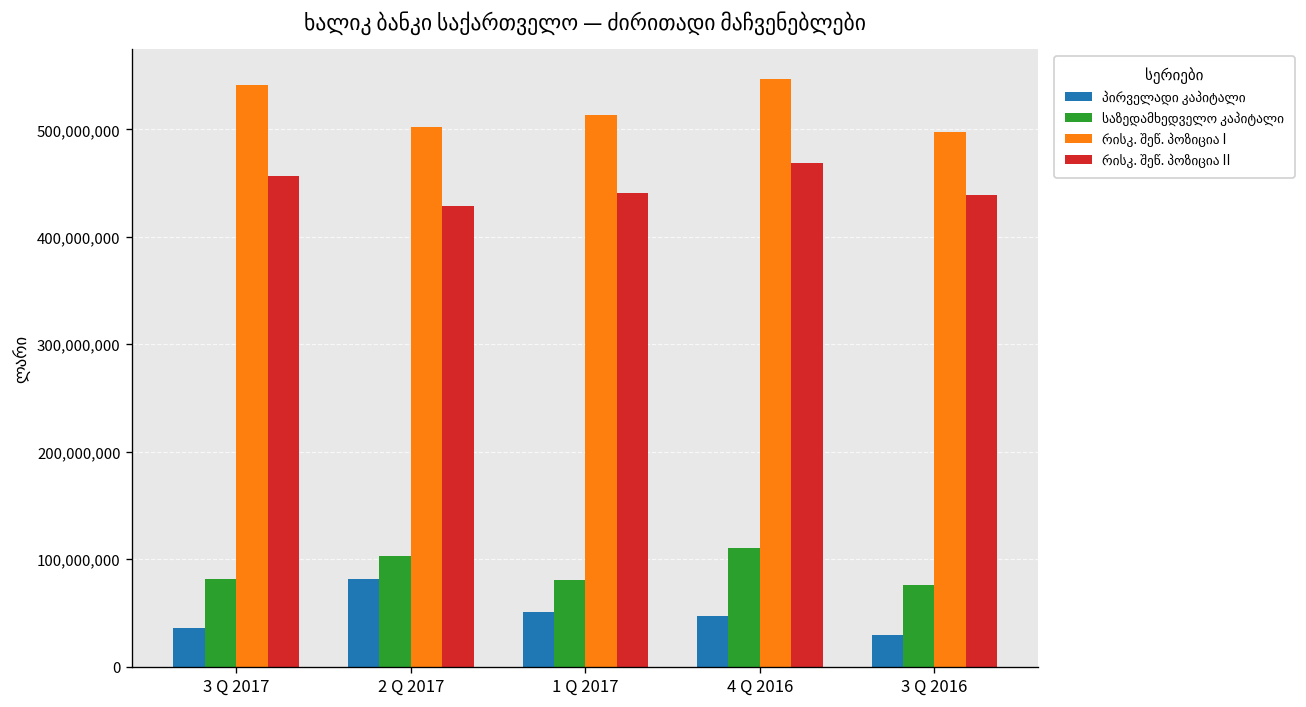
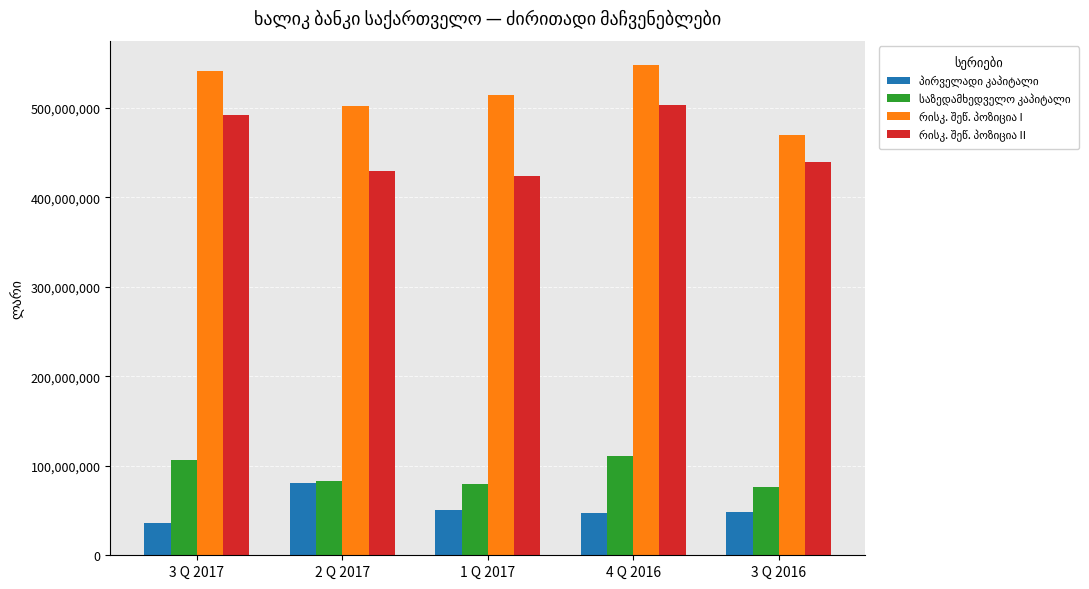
  {
    "პირველადი კაპიტალი": {
      "3 Q 2017": "40,000,000",
      "2 Q 2017": "80,000,000",
      "1 Q 2017": "50,000,000",
      "4 Q 2016": "50,000,000",
-     "3 Q 2016": "30,000,000"
+     "3 Q 2016": "50,000,000"
    },
    "საზედამხედველო კაპიტალი": {
-     "3 Q 2017": "80,000,000",
-     "2 Q 2017": "100,000,000",
+     "3 Q 2017": "110,000,000",
+     "2 Q 2017": "80,000,000",
      "1 Q 2017": "80,000,000",
      "4 Q 2016": "110,000,000",
      "3 Q 2016": "80,000,000"
    },
    "რისკ. შეწ. პოზიცია I": {
      "3 Q 2017": "540,000,000",
      "2 Q 2017": "500,000,000",
      "1 Q 2017": "510,000,000",
      "4 Q 2016": "550,000,000",
-     "3 Q 2016": "500,000,000"
+     "3 Q 2016": "470,000,000"
    },
    "რისკ. შეწ. პოზიცია II": {
-     "3 Q 2017": "460,000,000",
+     "3 Q 2017": "490,000,000",
      "2 Q 2017": "430,000,000",
-     "1 Q 2017": "440,000,000",
-     "4 Q 2016": "470,000,000",
+     "1 Q 2017": "420,000,000",
+     "4 Q 2016": "500,000,000",
      "3 Q 2016": "440,000,000"
    }
  }
